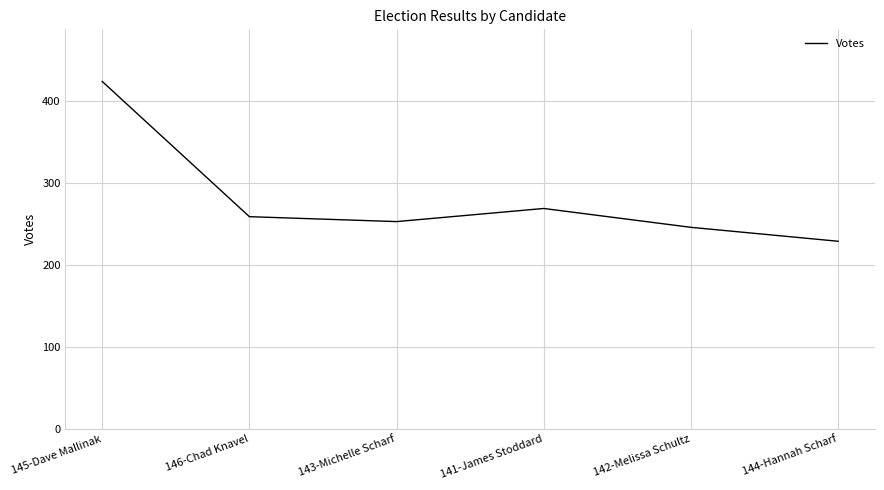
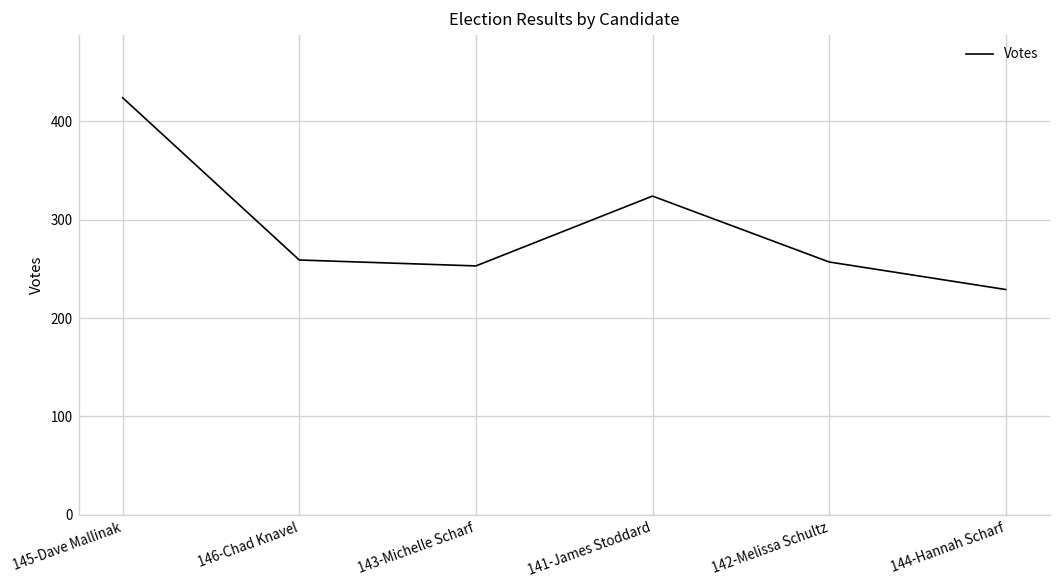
  {
    "145-Dave Mallinak": 420,
    "146-Chad Knavel": 260,
    "143-Michelle Scharf": 250,
-   "141-James Stoddard": 270,
-   "142-Melissa Schultz": 250,
+   "141-James Stoddard": 320,
+   "142-Melissa Schultz": 260,
    "144-Hannah Scharf": 230
  }
